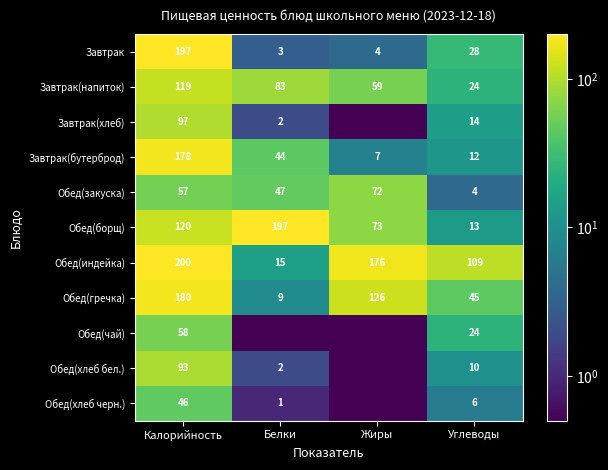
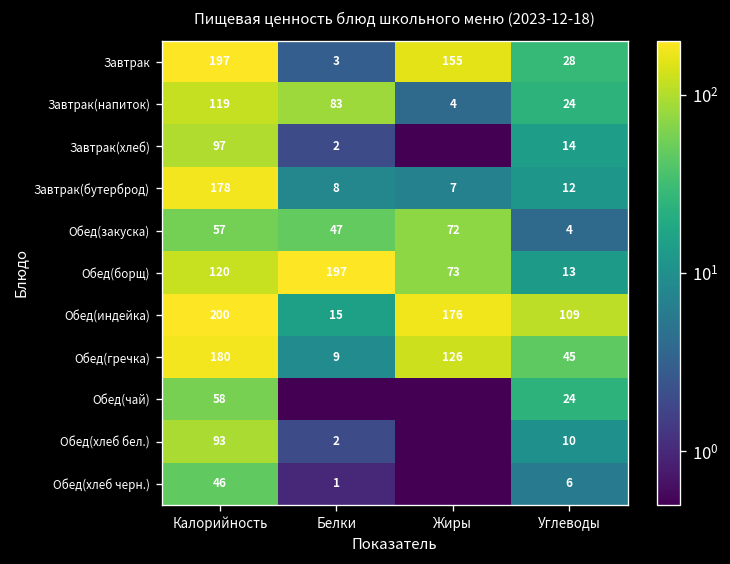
  {
    "Завтрак": {
      "Калорийность": 197,
      "Белки": 3,
-     "Жиры": 4,
+     "Жиры": 155,
      "Углеводы": 28
    },
    "Завтрак(напиток)": {
      "Калорийность": 119,
      "Белки": 83,
-     "Жиры": 59,
+     "Жиры": 4,
      "Углеводы": 24
    },
    "Завтрак(хлеб)": {
      "Калорийность": 97,
      "Белки": 2,
      "Углеводы": 14
    },
    "Завтрак(бутерброд)": {
      "Калорийность": 178,
-     "Белки": 44,
+     "Белки": 8,
      "Жиры": 7,
      "Углеводы": 12
    },
    "Обед(закуска)": {
      "Калорийность": 57,
      "Белки": 47,
      "Жиры": 72,
      "Углеводы": 4
    },
    "Обед(борщ)": {
      "Калорийность": 120,
      "Белки": 197,
      "Жиры": 73,
      "Углеводы": 13
    },
    "Обед(индейка)": {
      "Калорийность": 200,
      "Белки": 15,
      "Жиры": 176,
      "Углеводы": 109
    },
    "Обед(гречка)": {
      "Калорийность": 180,
      "Белки": 9,
      "Жиры": 126,
      "Углеводы": 45
    },
    "Обед(чай)": {
      "Калорийность": 58,
      "Углеводы": 24
    },
    "Обед(хлеб бел.)": {
      "Калорийность": 93,
      "Белки": 2,
      "Углеводы": 10
    },
    "Обед(хлеб черн.)": {
      "Калорийность": 46,
      "Белки": 1,
      "Углеводы": 6
    }
  }
